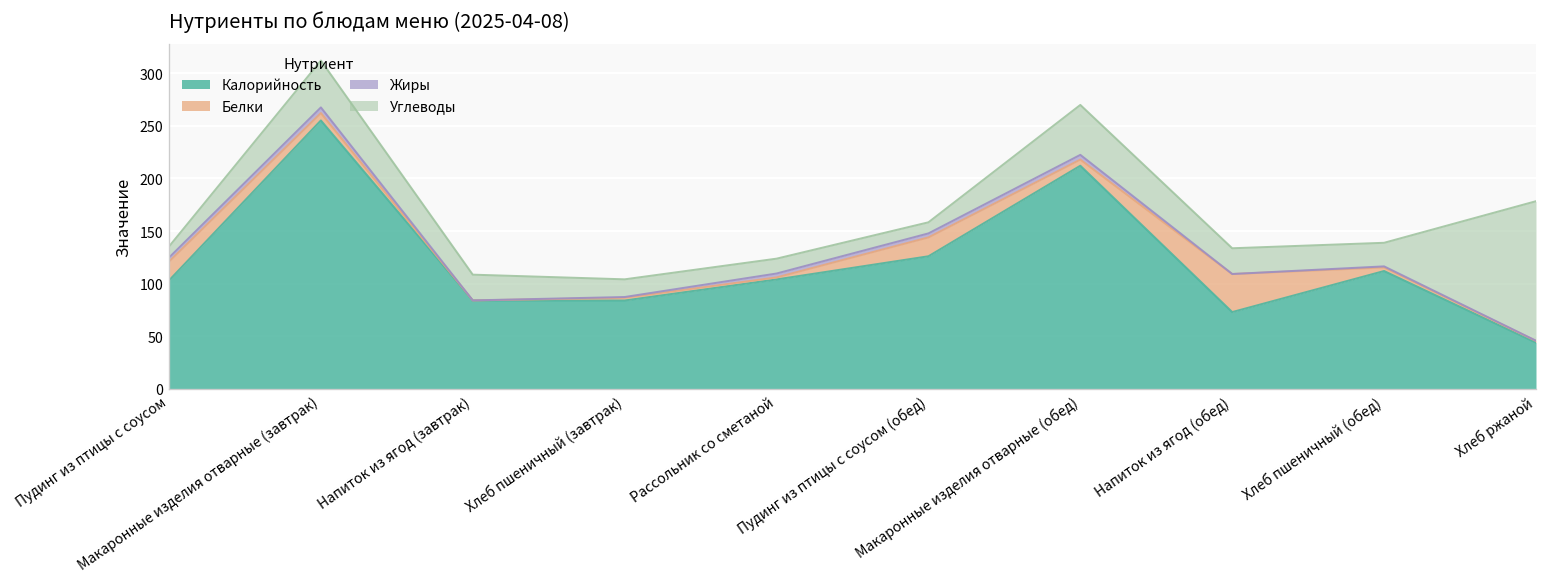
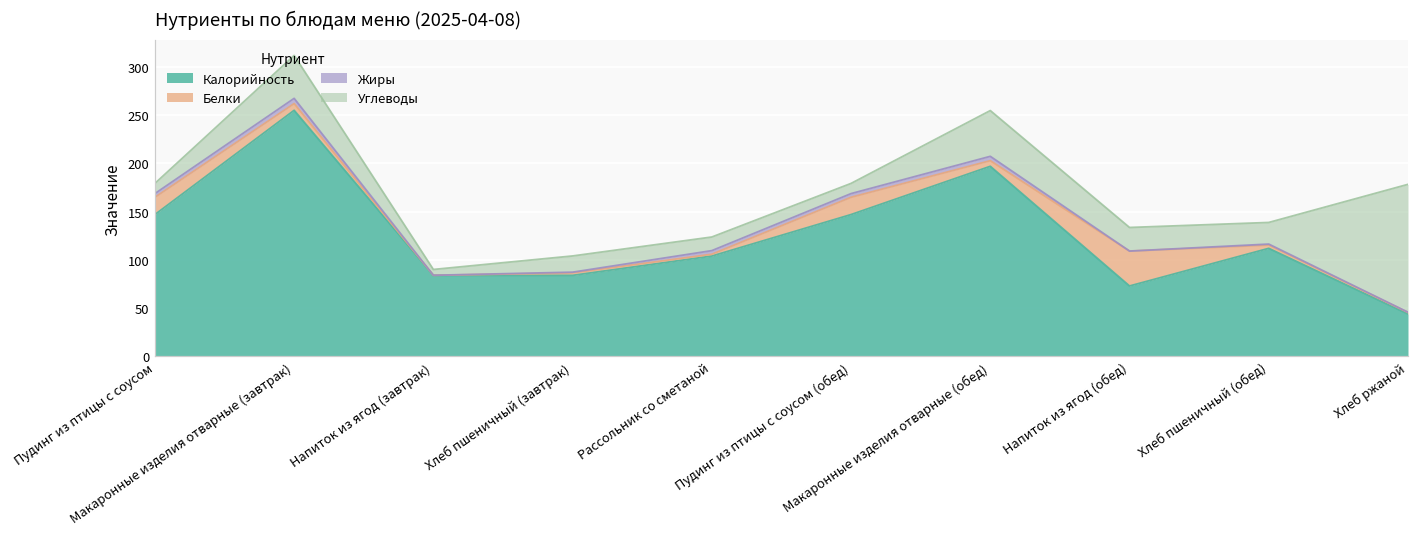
  {
    "Калорийность": {
-     "Пудинг из птицы с соусом": 100,
+     "Пудинг из птицы с соусом": 150,
      "Макаронные изделия отварные (завтрак)": 260,
-     "Пудинг из птицы с соусом (обед)": 130,
-     "Макаронные изделия отварные (обед)": 210,
+     "Пудинг из птицы с соусом (обед)": 150,
+     "Макаронные изделия отварные (обед)": 200,
      "Напиток из ягод (обед)": 70,
      "Хлеб пшеничный (обед)": 110
    },
    "Белки": {
      "Пудинг из птицы с соусом": 20,
      "Макаронные изделия отварные (завтрак)": 10,
      "Пудинг из птицы с соусом (обед)": 20,
      "Макаронные изделия отварные (обед)": 10
    },
    "Жиры": {
      "Пудинг из птицы с соусом": 0,
      "Макаронные изделия отварные (завтрак)": 10,
      "Рассольник со сметаной": 0,
      "Пудинг из птицы с соусом (обед)": 0,
      "Макаронные изделия отварные (обед)": 0
    },
    "Углеводы": {
      "Пудинг из птицы с соусом": 10,
      "Макаронные изделия отварные (завтрак)": 40,
-     "Напиток из ягод (завтрак)": 20,
+     "Напиток из ягод (завтрак)": 10,
      "Хлеб пшеничный (завтрак)": 20,
      "Рассольник со сметаной": 10,
      "Пудинг из птицы с соусом (обед)": 10,
      "Макаронные изделия отварные (обед)": 50,
      "Напиток из ягод (обед)": 20,
      "Хлеб пшеничный (обед)": 20,
      "Хлеб ржаной": 130
    }
  }
